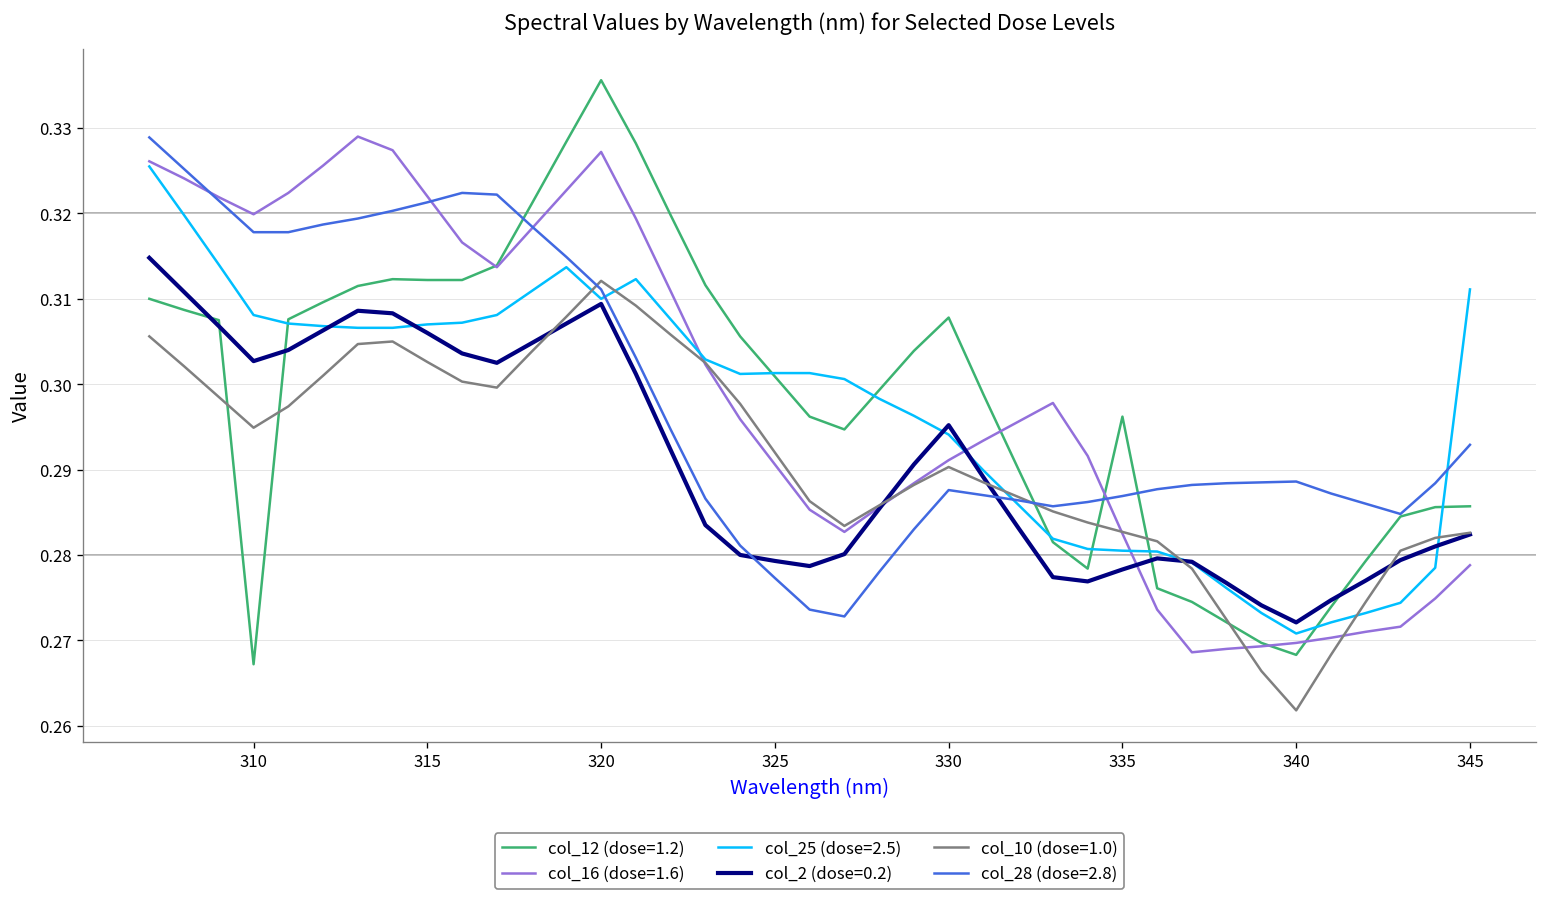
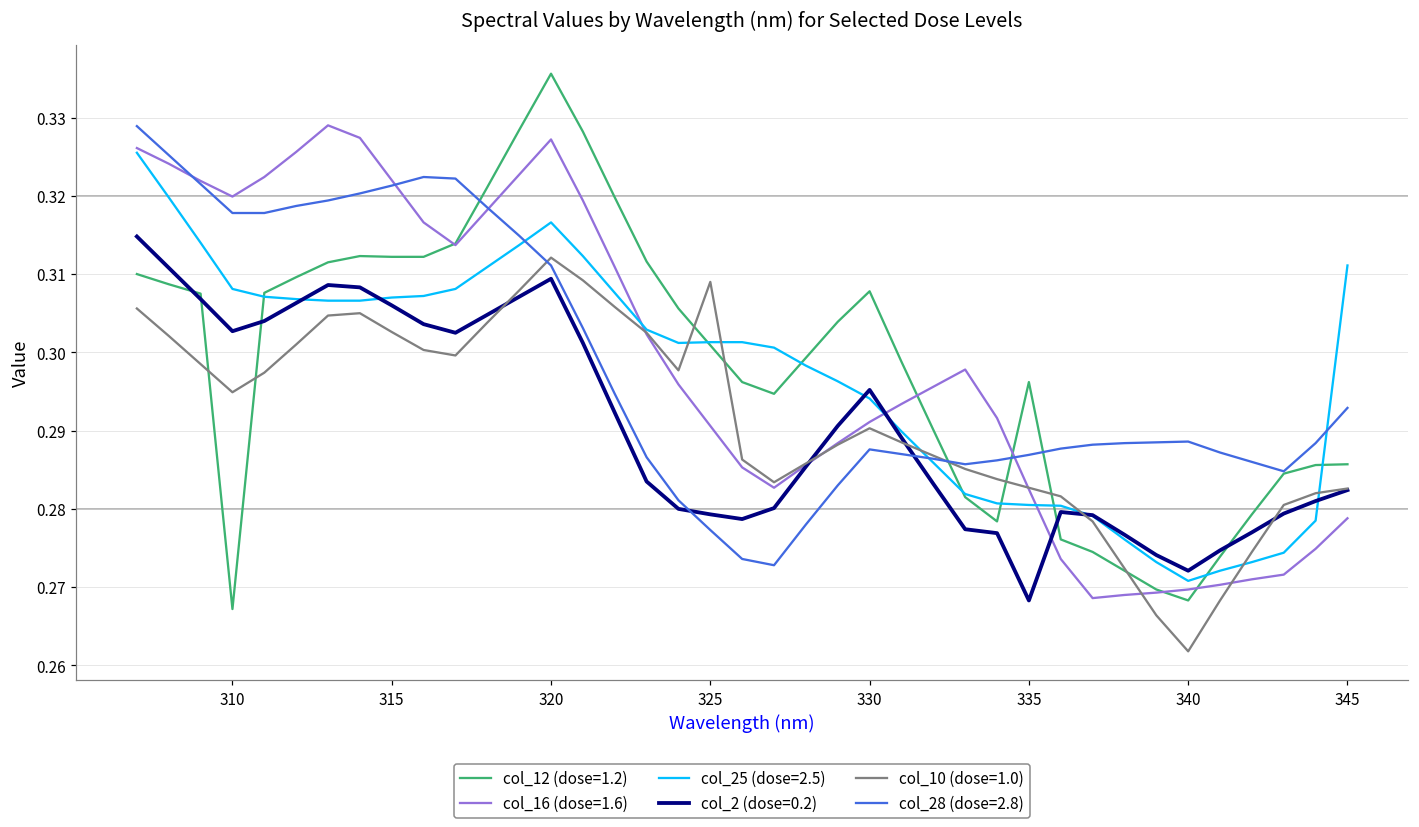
  {
    "col_12 (dose=1.2)": {
      "310": 0.267,
      "315": 0.312,
      "320": 0.336,
      "325": 0.301,
      "330": 0.308,
      "335": 0.296,
      "340": 0.268,
      "345": 0.286
    },
    "col_16 (dose=1.6)": {
      "310": 0.320,
      "315": 0.322,
      "320": 0.327,
      "325": 0.291,
      "330": 0.291,
      "340": 0.270,
      "345": 0.279
    },
    "col_25 (dose=2.5)": {
      "310": 0.308,
      "315": 0.307,
-     "320": 0.310,
+     "320": 0.317,
      "325": 0.301,
      "330": 0.294,
      "335": 0.281,
      "340": 0.271,
      "345": 0.311
    },
    "col_2 (dose=0.2)": {
      "310": 0.303,
      "315": 0.306,
      "320": 0.309,
      "325": 0.279,
      "330": 0.295,
-     "335": 0.278,
+     "335": 0.268,
      "340": 0.272
    },
    "col_10 (dose=1.0)": {
      "310": 0.295,
      "315": 0.303,
      "320": 0.312,
-     "325": 0.292,
+     "325": 0.309,
      "330": 0.290,
      "340": 0.262
    },
    "col_28 (dose=2.8)": {
      "310": 0.318,
      "315": 0.321,
      "320": 0.311,
      "325": 0.277,
      "330": 0.288,
      "335": 0.287,
      "340": 0.289,
      "345": 0.293
    }
  }
